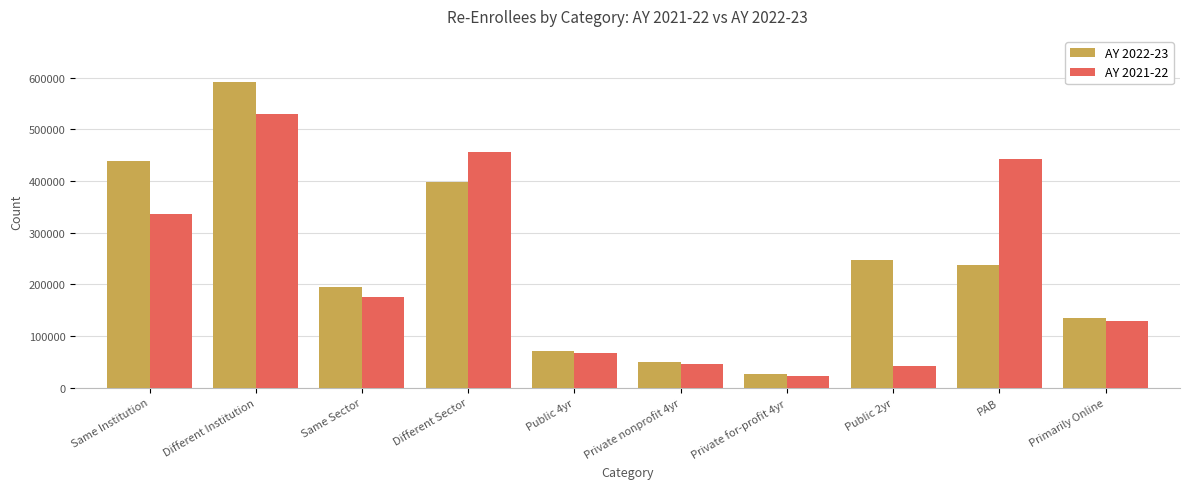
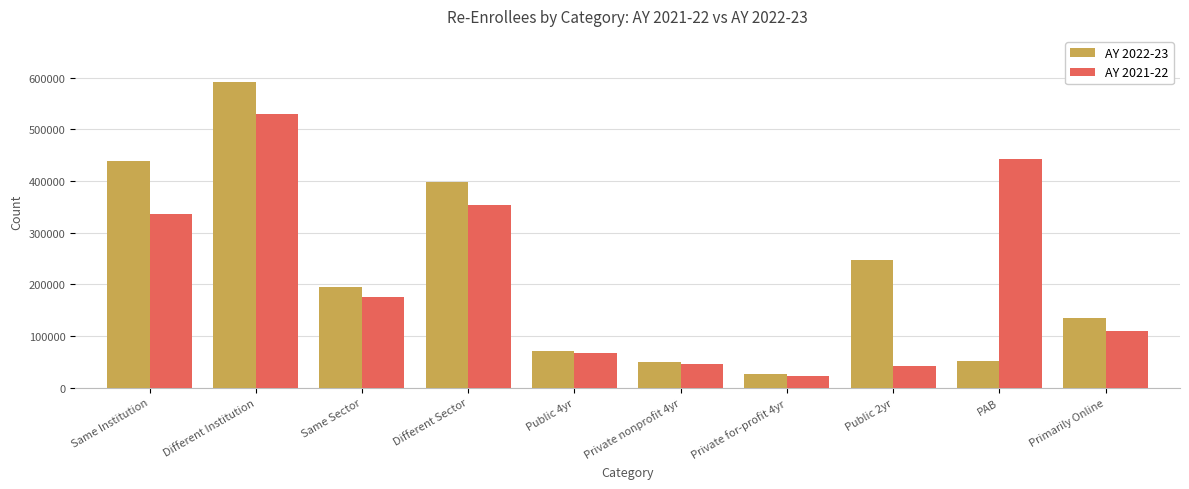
  {
    "AY 2022-23": {
      "Same Institution": 440000,
      "Different Institution": 590000,
      "Same Sector": 190000,
      "Different Sector": 400000,
      "Public 4yr": 70000,
      "Private nonprofit 4yr": 50000,
      "Private for-profit 4yr": 30000,
      "Public 2yr": 250000,
-     "PAB": 240000,
+     "PAB": 50000,
      "Primarily Online": 140000
    },
    "AY 2021-22": {
      "Same Institution": 340000,
      "Different Institution": 530000,
      "Same Sector": 180000,
-     "Different Sector": 460000,
+     "Different Sector": 350000,
      "Public 4yr": 70000,
      "Private nonprofit 4yr": 40000,
      "Private for-profit 4yr": 20000,
      "Public 2yr": 40000,
      "PAB": 440000,
-     "Primarily Online": 130000
+     "Primarily Online": 110000
    }
  }
